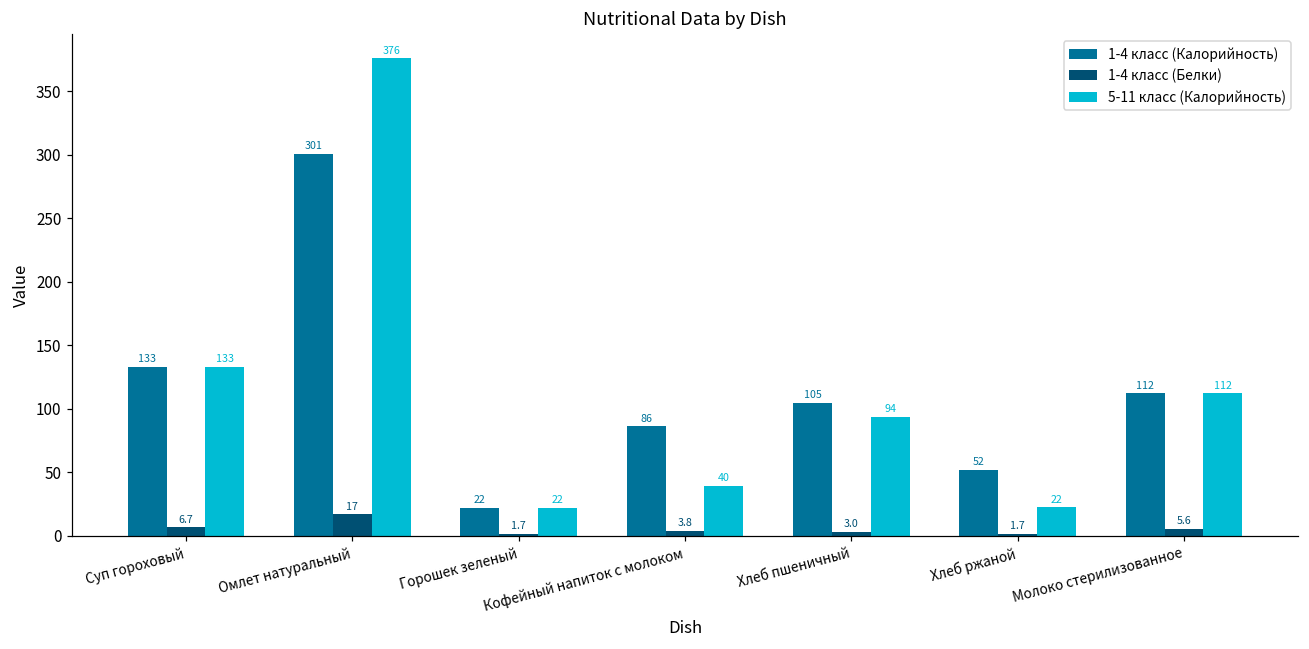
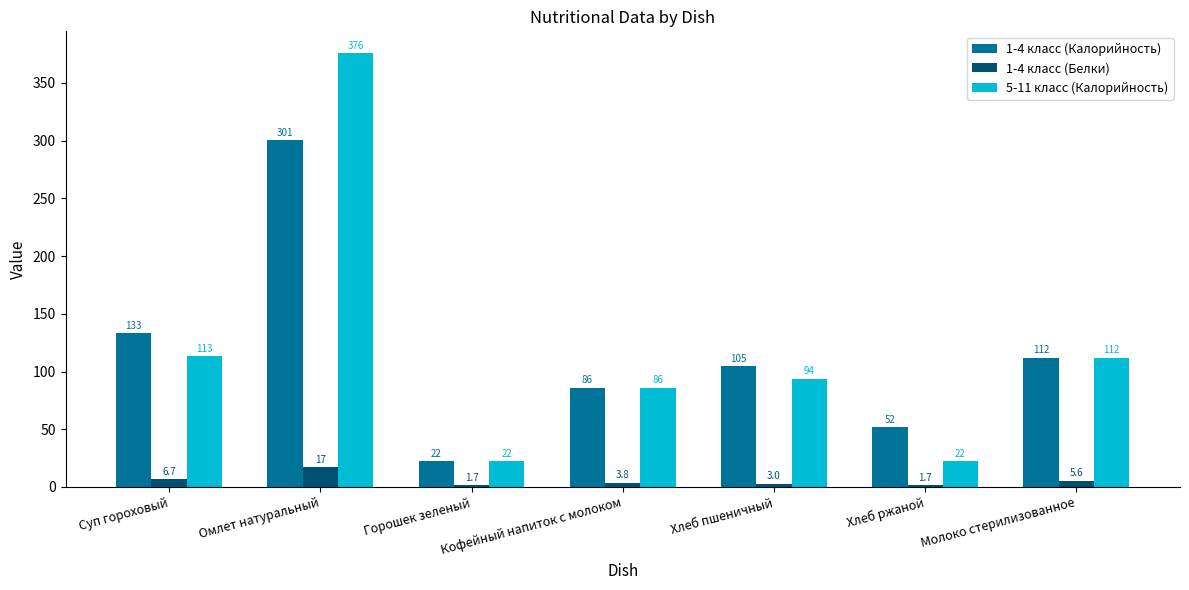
  {
    "5-11 класс (Калорийность)": {
-     "Суп гороховый": 133,
+     "Суп гороховый": 113,
      "Омлет натуральный": 376,
      "Горошек зеленый": 22,
-     "Кофейный напиток с молоком": 40,
+     "Кофейный напиток с молоком": 86,
      "Хлеб пшеничный": 94,
      "Хлеб ржаной": 22,
      "Молоко стерилизованное": 112
    }
  }
